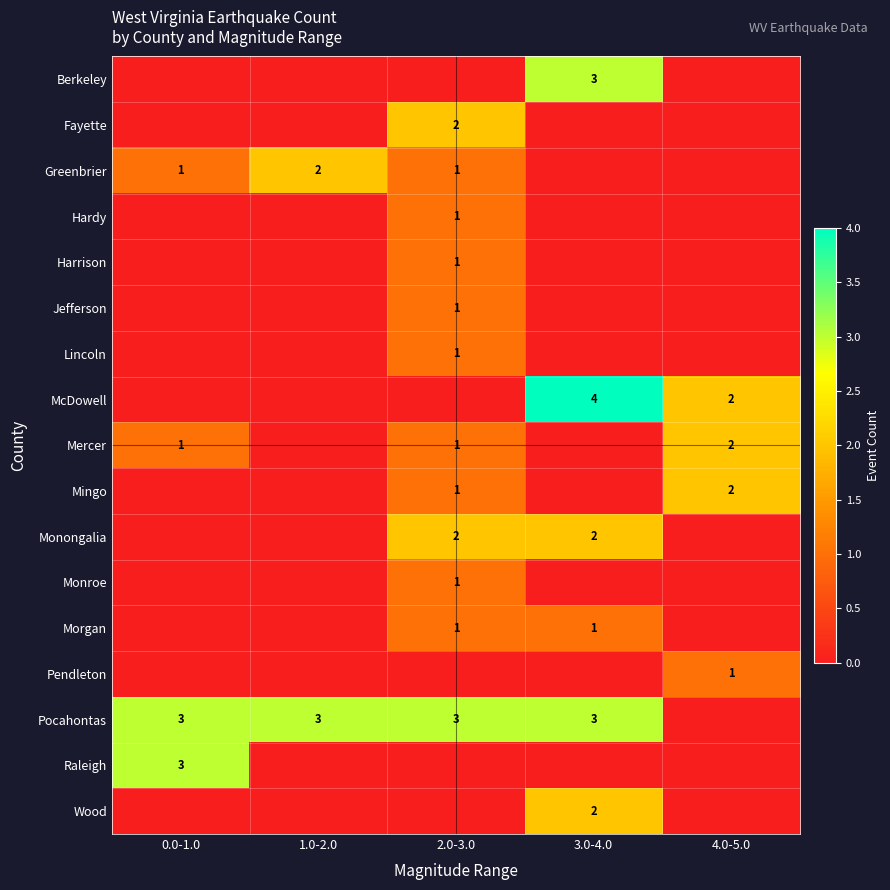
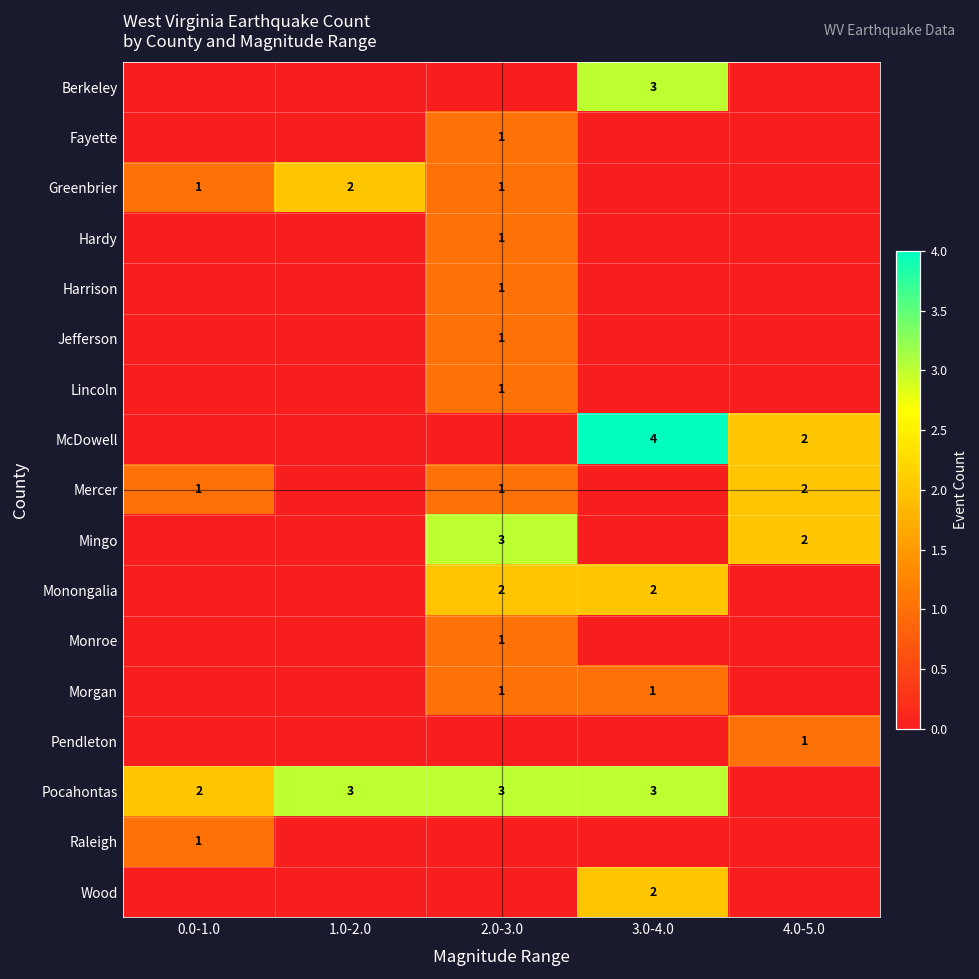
  {
    "Berkeley": {
      "3.0-4.0": 3
    },
    "Fayette": {
-     "2.0-3.0": 2
+     "2.0-3.0": 1
    },
    "Greenbrier": {
      "0.0-1.0": 1,
      "1.0-2.0": 2,
      "2.0-3.0": 1
    },
    "Hardy": {
      "2.0-3.0": 1
    },
    "Harrison": {
      "2.0-3.0": 1
    },
    "Jefferson": {
      "2.0-3.0": 1
    },
    "Lincoln": {
      "2.0-3.0": 1
    },
    "McDowell": {
      "3.0-4.0": 4,
      "4.0-5.0": 2
    },
    "Mercer": {
      "0.0-1.0": 1,
      "2.0-3.0": 1,
      "4.0-5.0": 2
    },
    "Mingo": {
-     "2.0-3.0": 1,
+     "2.0-3.0": 3,
      "4.0-5.0": 2
    },
    "Monongalia": {
      "2.0-3.0": 2,
      "3.0-4.0": 2
    },
    "Monroe": {
      "2.0-3.0": 1
    },
    "Morgan": {
      "2.0-3.0": 1,
      "3.0-4.0": 1
    },
    "Pendleton": {
      "4.0-5.0": 1
    },
    "Pocahontas": {
-     "0.0-1.0": 3,
+     "0.0-1.0": 2,
      "1.0-2.0": 3,
      "2.0-3.0": 3,
      "3.0-4.0": 3
    },
    "Raleigh": {
-     "0.0-1.0": 3
+     "0.0-1.0": 1
    },
    "Wood": {
      "3.0-4.0": 2
    }
  }
